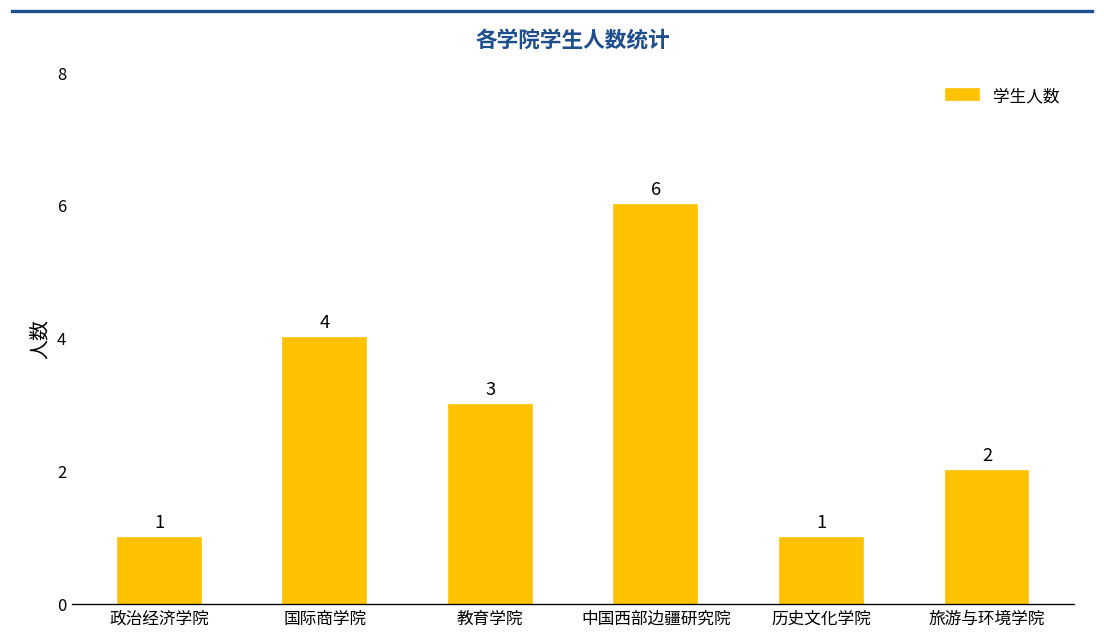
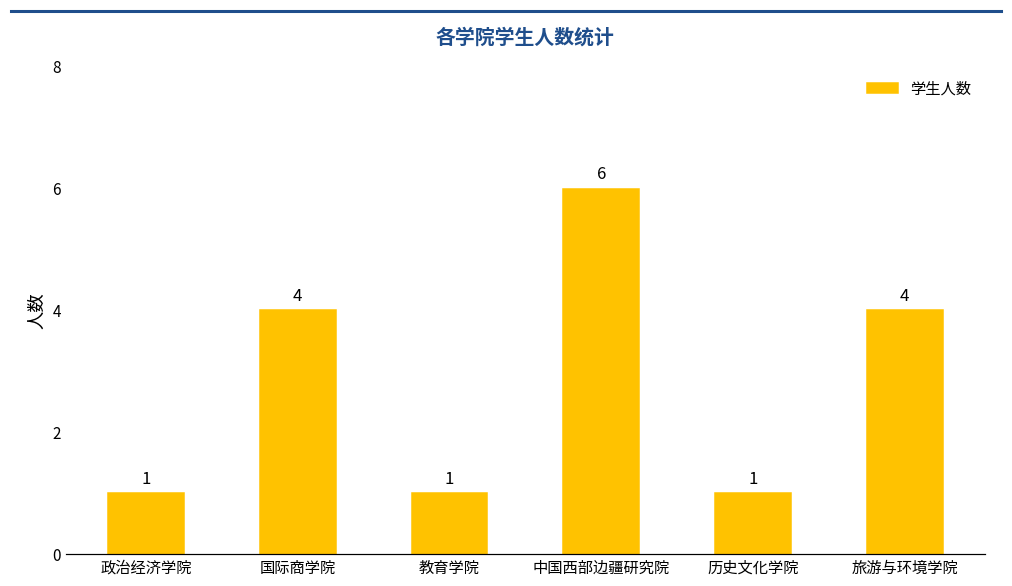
  {
    "政治经济学院": 1,
    "国际商学院": 4,
-   "教育学院": 3,
+   "教育学院": 1,
    "中国西部边疆研究院": 6,
    "历史文化学院": 1,
-   "旅游与环境学院": 2
+   "旅游与环境学院": 4
  }
